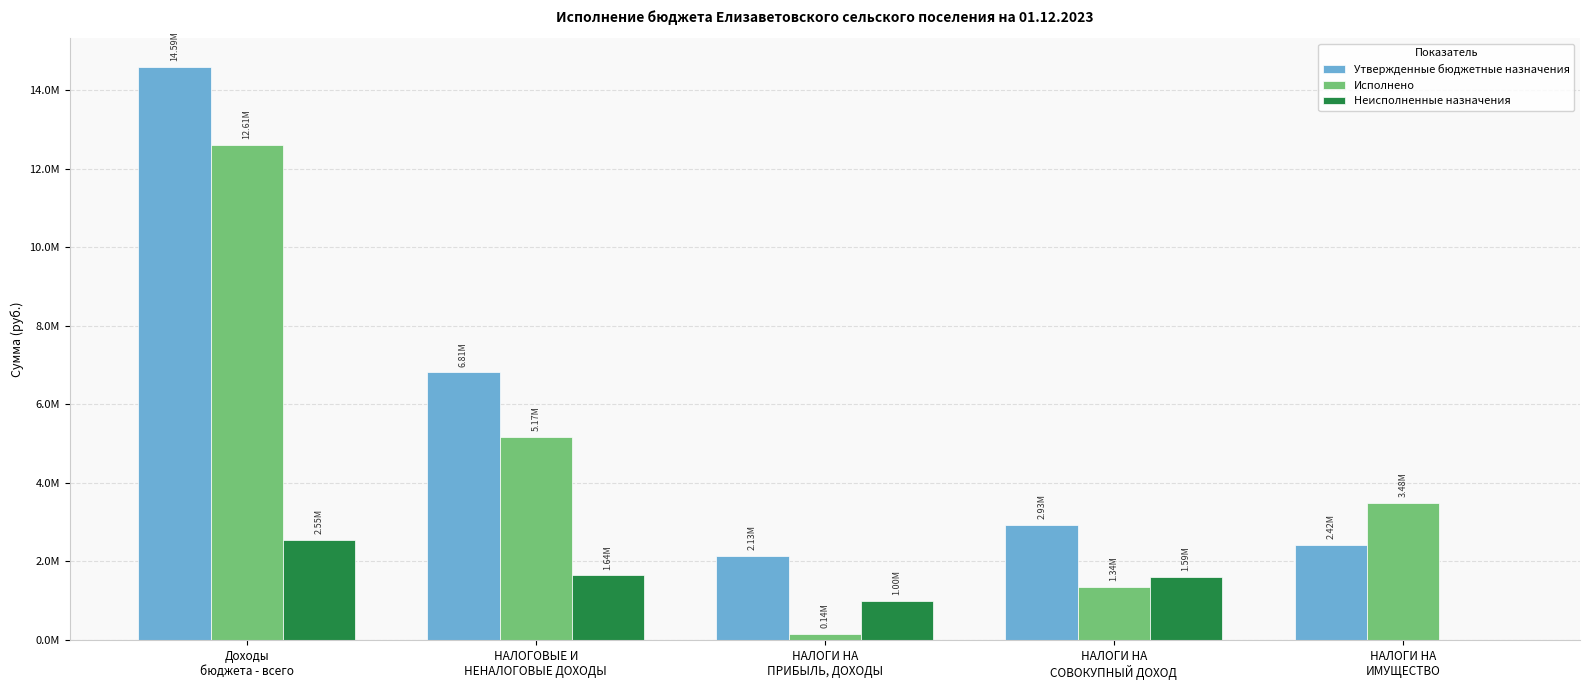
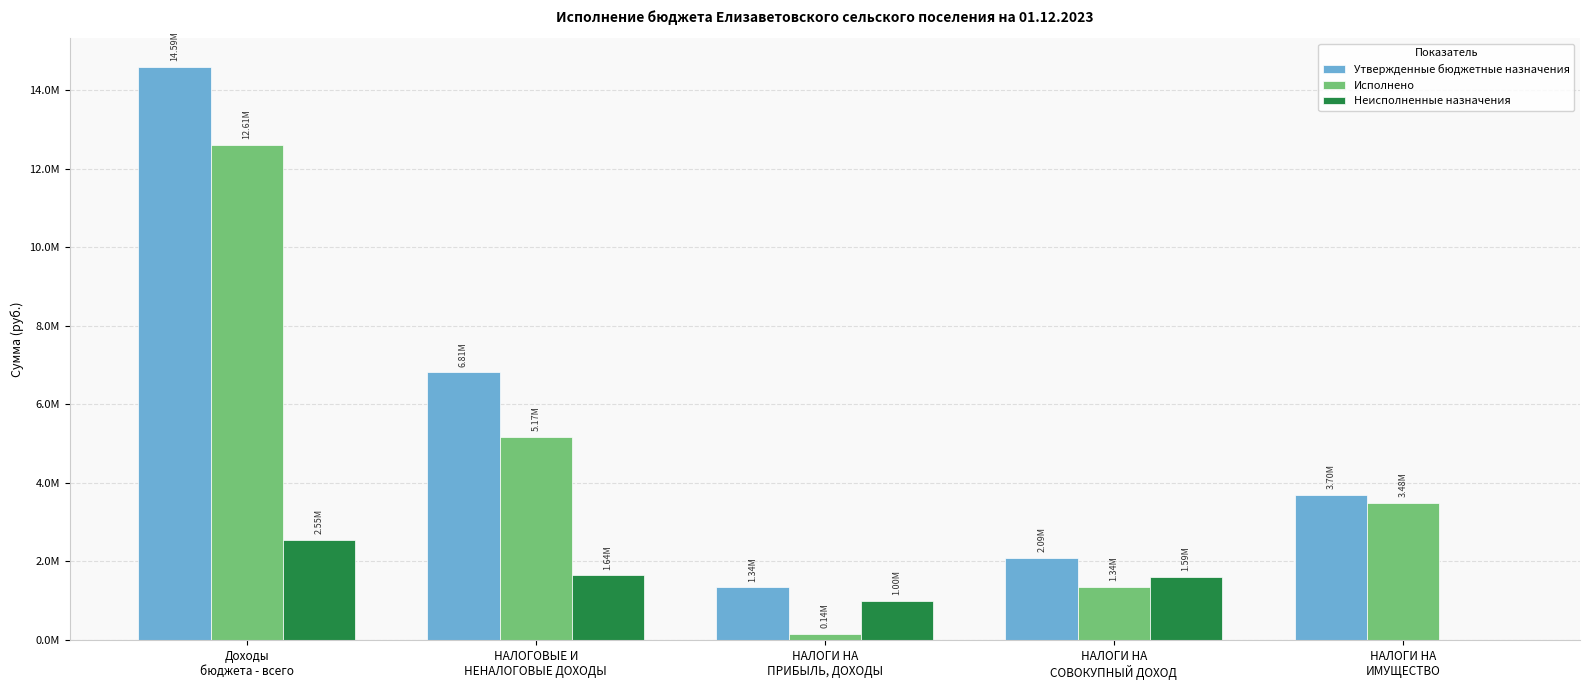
  {
    "Утвержденные бюджетные назначения": {
      "Доходы бюджета - всего": "14.59M",
      "НАЛОГОВЫЕ И НЕНАЛОГОВЫЕ ДОХОДЫ": "6.81M",
-     "НАЛОГИ НА ПРИБЫЛЬ, ДОХОДЫ": "2.13M",
-     "НАЛОГИ НА СОВОКУПНЫЙ ДОХОД": "2.93M",
-     "НАЛОГИ НА ИМУЩЕСТВО": "2.42M"
+     "НАЛОГИ НА ПРИБЫЛЬ, ДОХОДЫ": "1.34M",
+     "НАЛОГИ НА СОВОКУПНЫЙ ДОХОД": "2.09M",
+     "НАЛОГИ НА ИМУЩЕСТВО": "3.70M"
    },
    "Исполнено": {
      "Доходы бюджета - всего": "12.61M",
      "НАЛОГОВЫЕ И НЕНАЛОГОВЫЕ ДОХОДЫ": "5.17M",
      "НАЛОГИ НА ПРИБЫЛЬ, ДОХОДЫ": "0.14M",
      "НАЛОГИ НА СОВОКУПНЫЙ ДОХОД": "1.34M",
      "НАЛОГИ НА ИМУЩЕСТВО": "3.48M"
    },
    "Неисполненные назначения": {
      "Доходы бюджета - всего": "2.55M",
      "НАЛОГОВЫЕ И НЕНАЛОГОВЫЕ ДОХОДЫ": "1.64M",
      "НАЛОГИ НА ПРИБЫЛЬ, ДОХОДЫ": "1.00M",
      "НАЛОГИ НА СОВОКУПНЫЙ ДОХОД": "1.59M"
    }
  }
